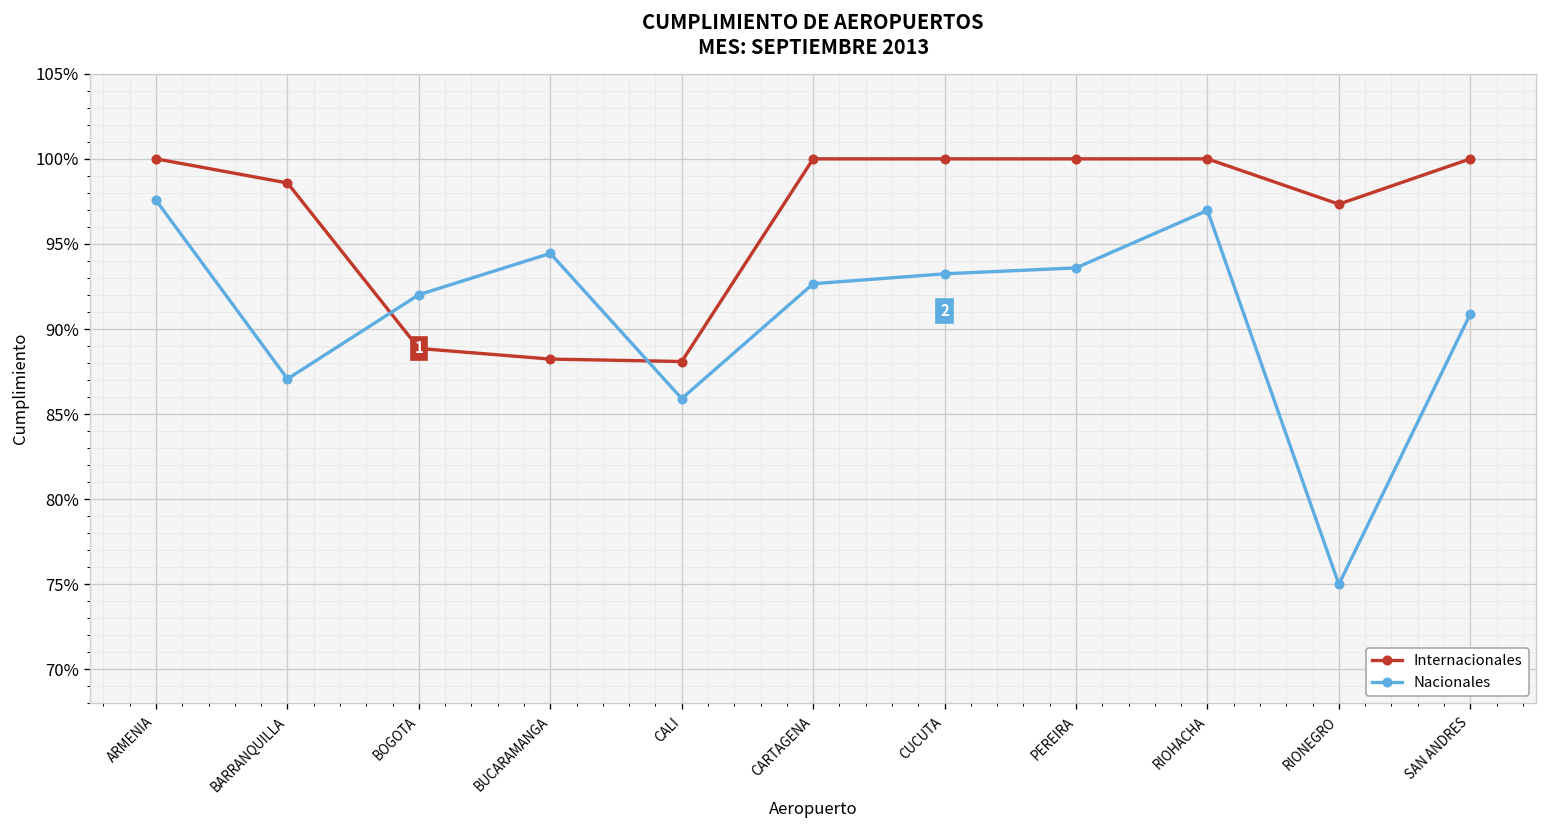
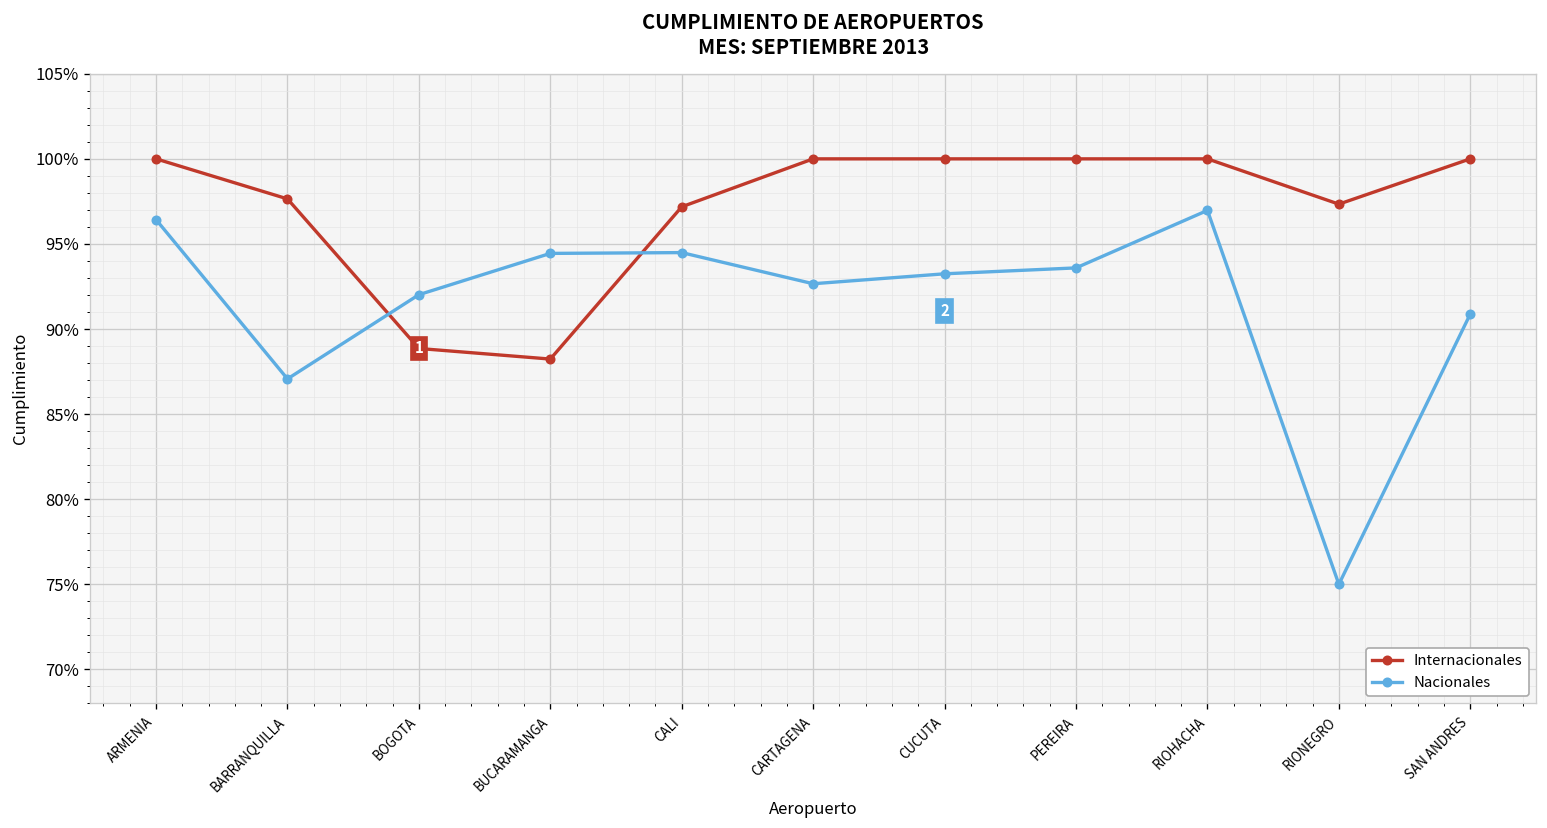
  {
    "Internacionales": {
      "ARMENIA": "100.0%",
-     "BARRANQUILLA": "98.6%",
+     "BARRANQUILLA": "97.6%",
      "BUCARAMANGA": "88.2%",
-     "CALI": "88.1%",
+     "CALI": "97.2%",
      "CARTAGENA": "100.0%",
      "CUCUTA": "100.0%",
      "PEREIRA": "100.0%",
      "RIOHACHA": "100.0%",
      "RIONEGRO": "97.3%",
      "SAN ANDRES": "100.0%"
    },
    "Nacionales": {
-     "ARMENIA": "97.6%",
+     "ARMENIA": "96.4%",
      "BARRANQUILLA": "87.1%",
      "BOGOTA": "92.0%",
      "BUCARAMANGA": "94.4%",
-     "CALI": "85.9%",
+     "CALI": "94.5%",
      "CARTAGENA": "92.7%",
      "PEREIRA": "93.6%",
      "RIOHACHA": "97.0%",
      "RIONEGRO": "75.0%",
      "SAN ANDRES": "90.9%"
    }
  }
